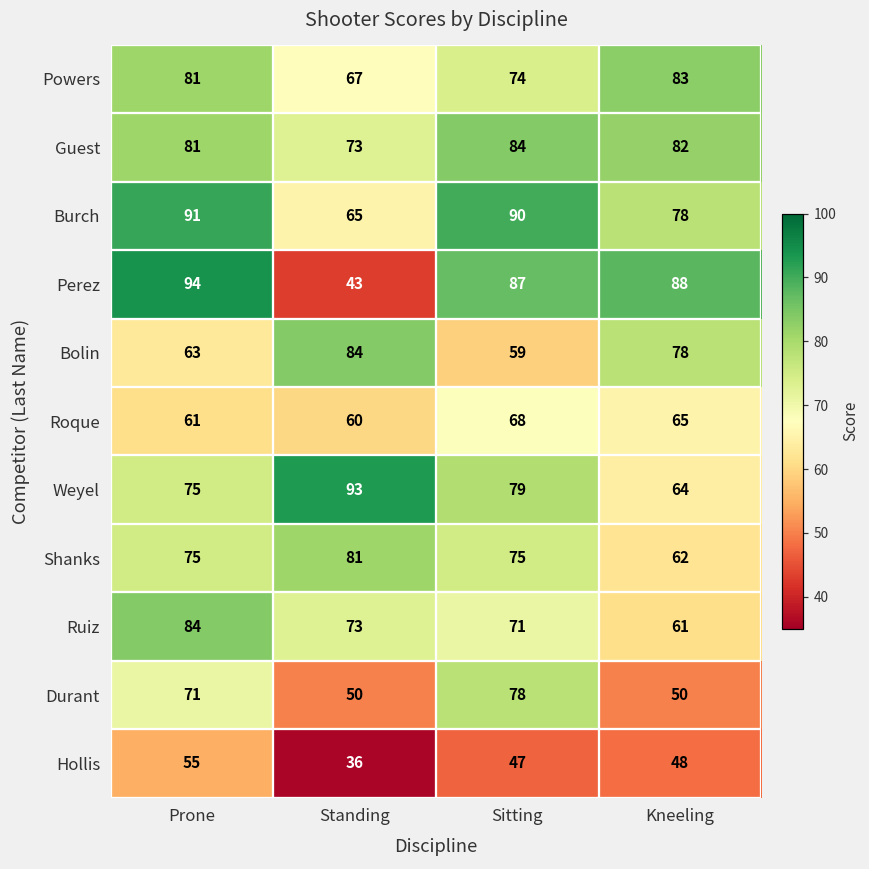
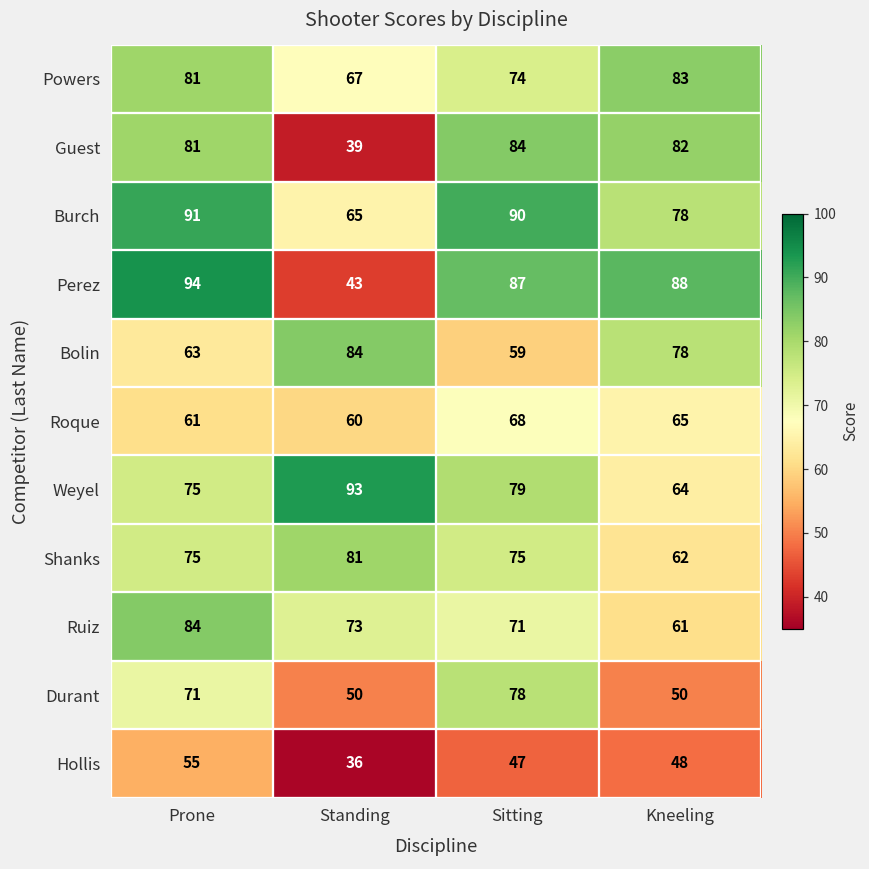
  {
    "Powers": {
      "Prone": 81,
      "Standing": 67,
      "Sitting": 74,
      "Kneeling": 83
    },
    "Guest": {
      "Prone": 81,
-     "Standing": 73,
+     "Standing": 39,
      "Sitting": 84,
      "Kneeling": 82
    },
    "Burch": {
      "Prone": 91,
      "Standing": 65,
      "Sitting": 90,
      "Kneeling": 78
    },
    "Perez": {
      "Prone": 94,
      "Standing": 43,
      "Sitting": 87,
      "Kneeling": 88
    },
    "Bolin": {
      "Prone": 63,
      "Standing": 84,
      "Sitting": 59,
      "Kneeling": 78
    },
    "Roque": {
      "Prone": 61,
      "Standing": 60,
      "Sitting": 68,
      "Kneeling": 65
    },
    "Weyel": {
      "Prone": 75,
      "Standing": 93,
      "Sitting": 79,
      "Kneeling": 64
    },
    "Shanks": {
      "Prone": 75,
      "Standing": 81,
      "Sitting": 75,
      "Kneeling": 62
    },
    "Ruiz": {
      "Prone": 84,
      "Standing": 73,
      "Sitting": 71,
      "Kneeling": 61
    },
    "Durant": {
      "Prone": 71,
      "Standing": 50,
      "Sitting": 78,
      "Kneeling": 50
    },
    "Hollis": {
      "Prone": 55,
      "Standing": 36,
      "Sitting": 47,
      "Kneeling": 48
    }
  }
